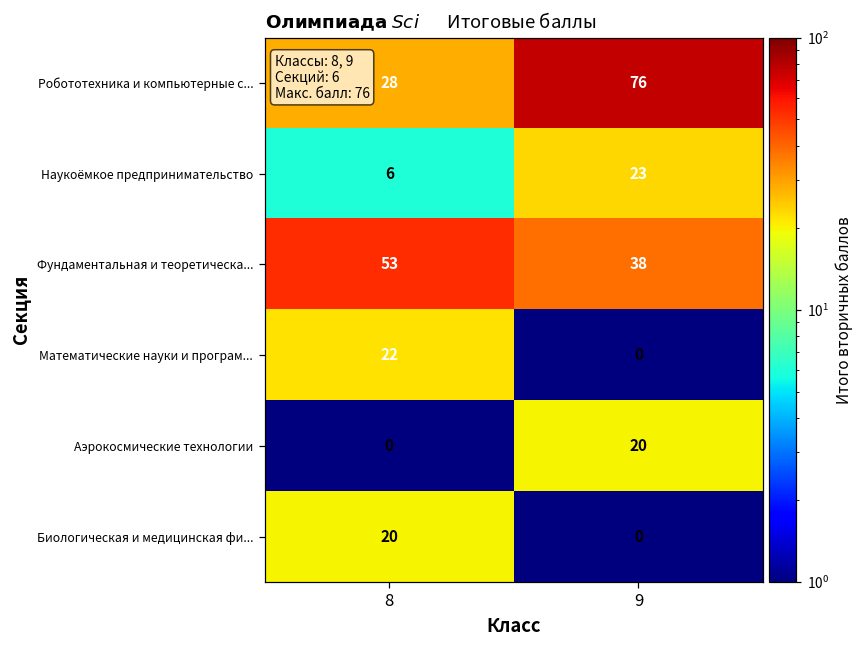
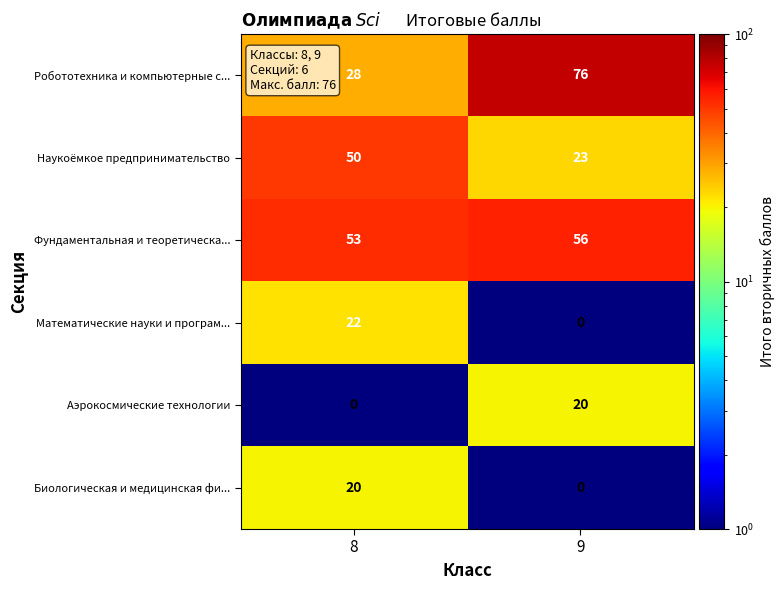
  {
    "Робототехника и компьютерные с...": {
      "8": 28,
      "9": 76
    },
    "Наукоёмкое предпринимательство": {
-     "8": 6,
+     "8": 50,
      "9": 23
    },
    "Фундаментальная и теоретическа...": {
      "8": 53,
-     "9": 38
+     "9": 56
    },
    "Математические науки и програм...": {
      "8": 22,
      "9": 0
    },
    "Аэрокосмические технологии": {
      "8": 0,
      "9": 20
    },
    "Биологическая и медицинская фи...": {
      "8": 20,
      "9": 0
    }
  }
